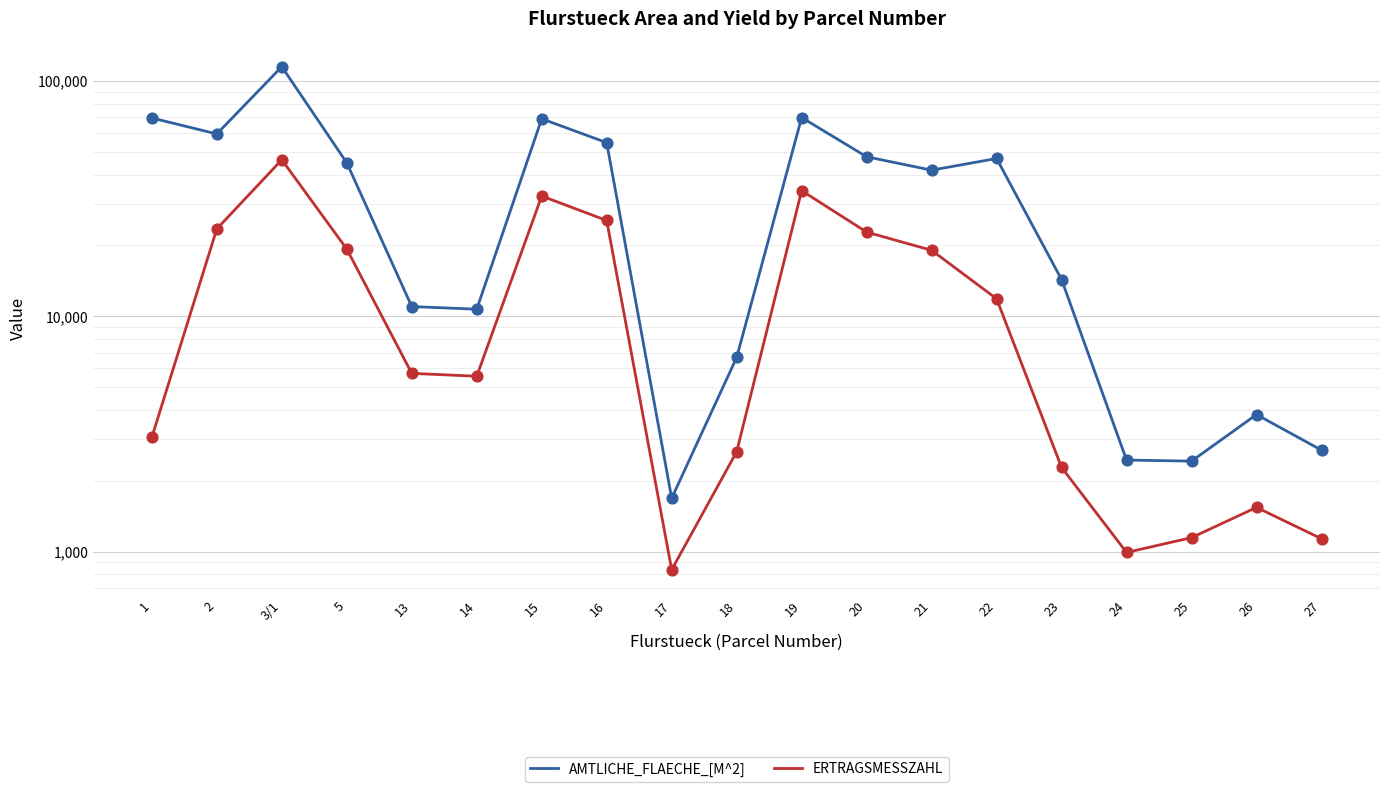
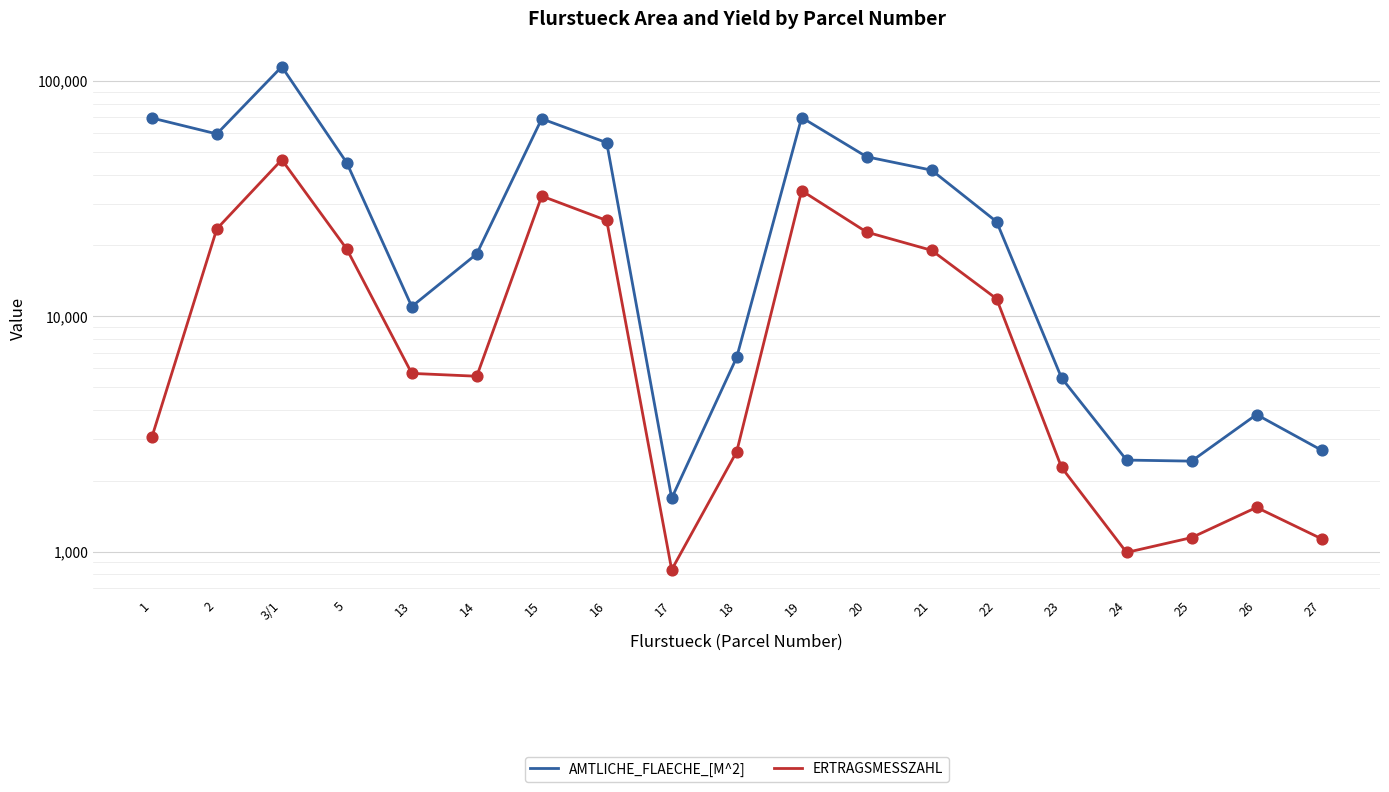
  {
    "AMTLICHE_FLAECHE_[M^2]": {
      "1": "70,000",
      "2": "60,000",
      "3/1": "110,000",
      "5": "45,000",
      "13": "11,000",
-     "14": "11,000",
+     "14": "18,000",
      "15": "69,000",
      "16": "55,000",
      "17": "1,700",
      "18": "6,700",
      "19": "70,000",
      "20": "48,000",
      "21": "42,000",
-     "22": "47,000",
-     "23": "14,000",
+     "22": "25,000",
+     "23": "5,500",
      "24": "2,400",
      "25": "2,400",
      "26": "3,800",
      "27": "2,700"
    },
    "ERTRAGSMESSZAHL": {
      "1": "3,100",
      "2": "23,000",
      "3/1": "46,000",
      "5": "19,000",
      "13": "5,700",
      "14": "5,600",
      "15": "32,000",
      "16": "26,000",
      "17": "840",
      "18": "2,700",
      "19": "34,000",
      "20": "23,000",
      "21": "19,000",
      "22": "12,000",
      "23": "2,300",
      "24": "990",
      "25": "1,100",
      "26": "1,500",
      "27": "1,100"
    }
  }
